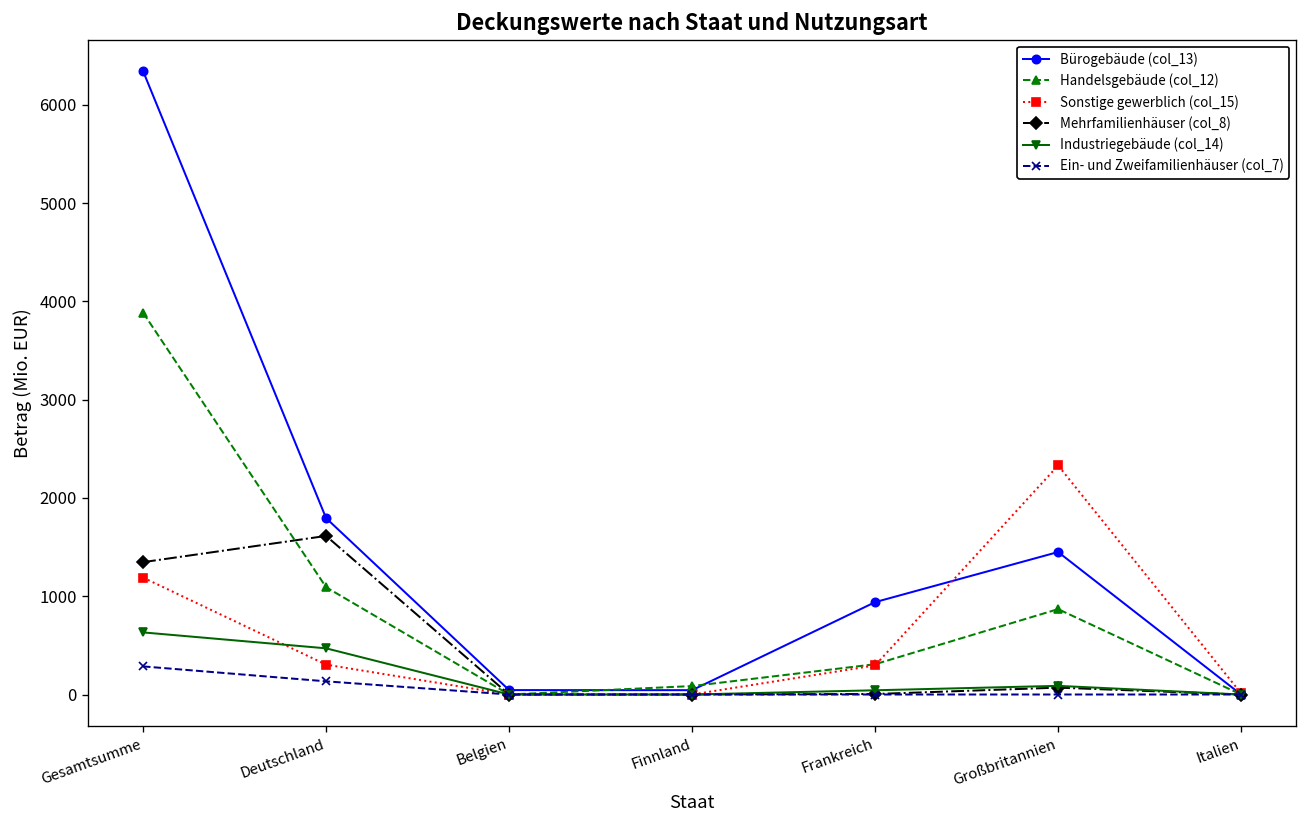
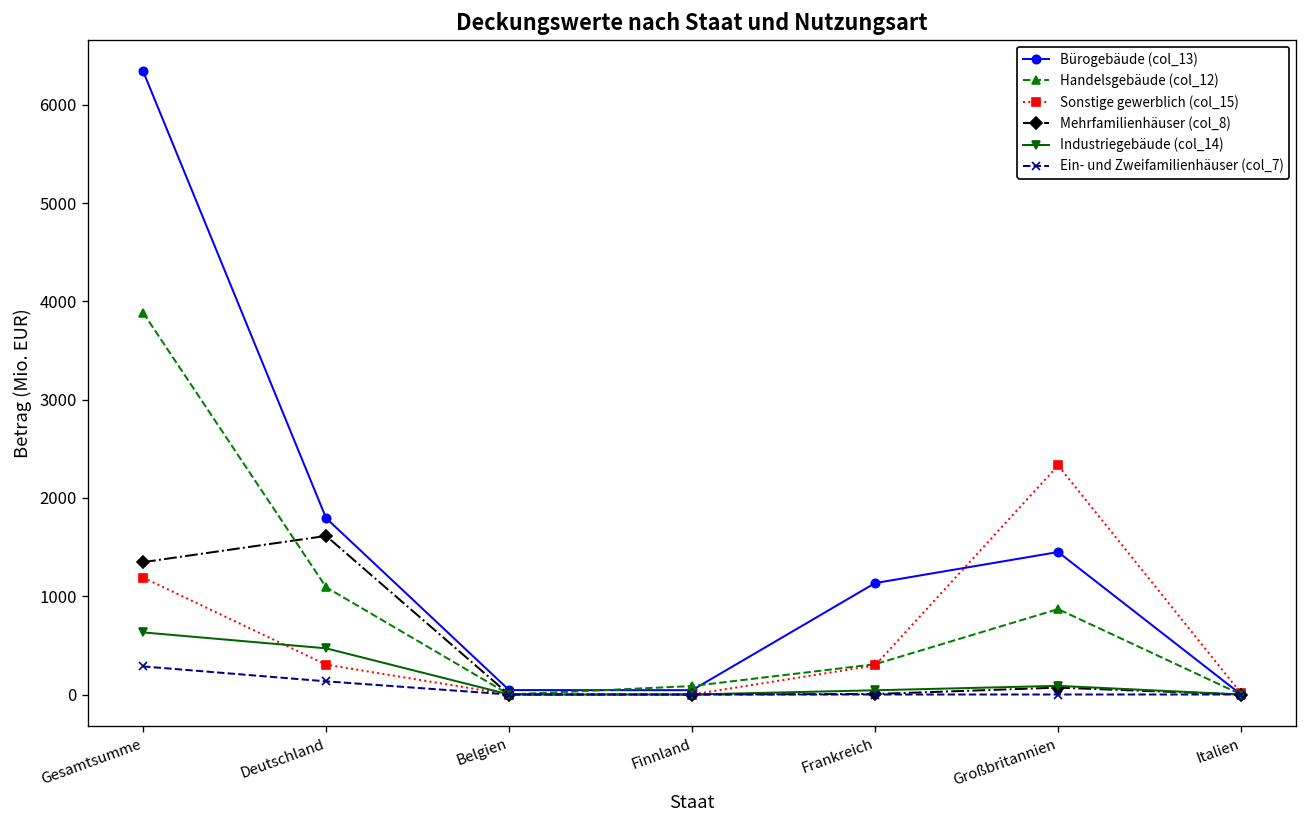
  {
    "Bürogebäude (col_13)": {
      "Gesamtsumme": 6300,
      "Deutschland": 1800,
      "Belgien": 0,
      "Finnland": 0,
-     "Frankreich": 900,
+     "Frankreich": 1100,
      "Großbritannien": 1500
    },
    "Sonstige gewerblich (col_15)": {
      "Gesamtsumme": 1200,
      "Deutschland": 300,
      "Großbritannien": 2300
    },
    "Mehrfamilienhäuser (col_8)": {
      "Gesamtsumme": 1300,
      "Deutschland": 1600
    },
    "Ein- und Zweifamilienhäuser (col_7)": {
      "Gesamtsumme": 300,
      "Deutschland": 100,
      "Großbritannien": 0
    }
  }
